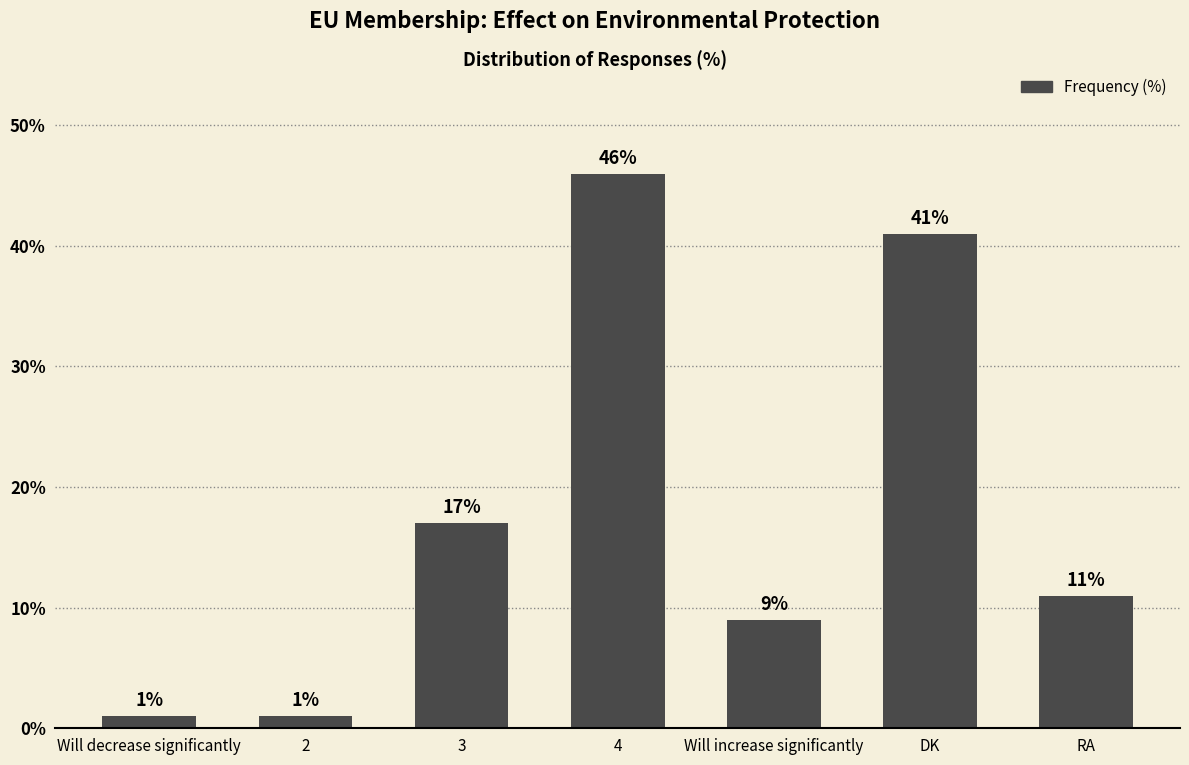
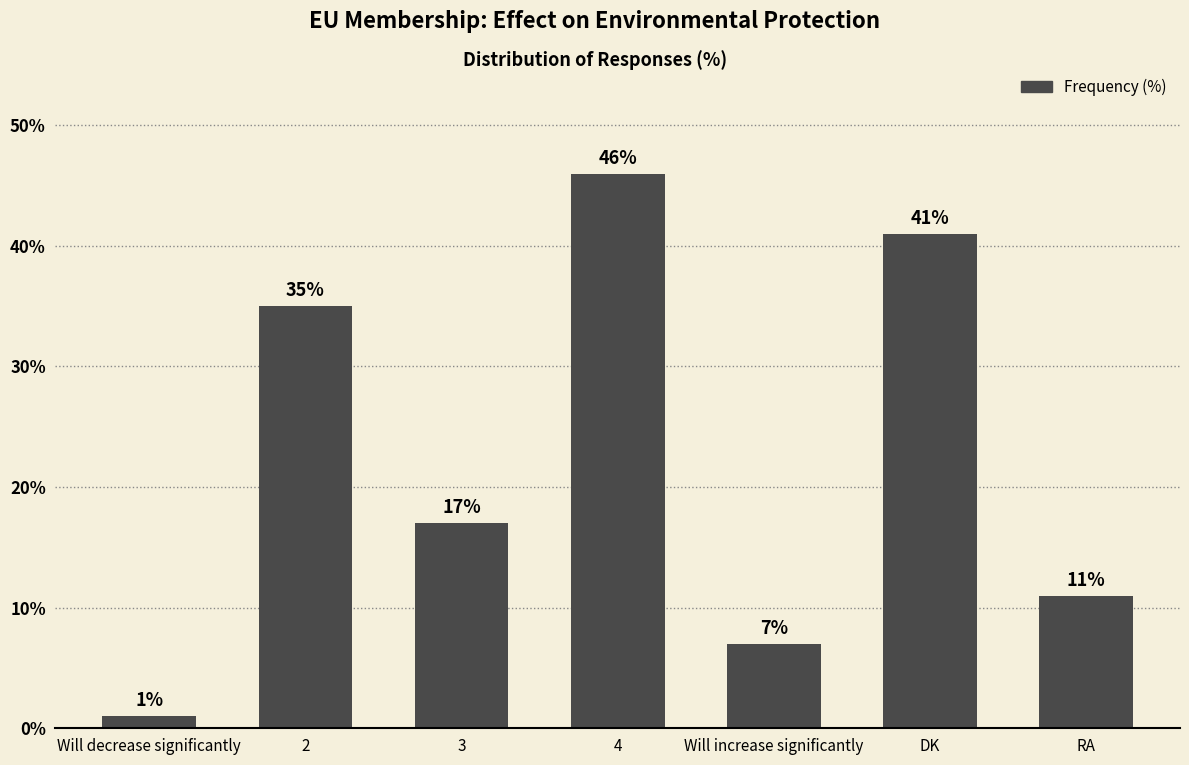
  {
    "Will decrease significantly": "1%",
-   "2": "1%",
+   "2": "35%",
    "3": "17%",
    "4": "46%",
-   "Will increase significantly": "9%",
+   "Will increase significantly": "7%",
    "DK": "41%",
    "RA": "11%"
  }
